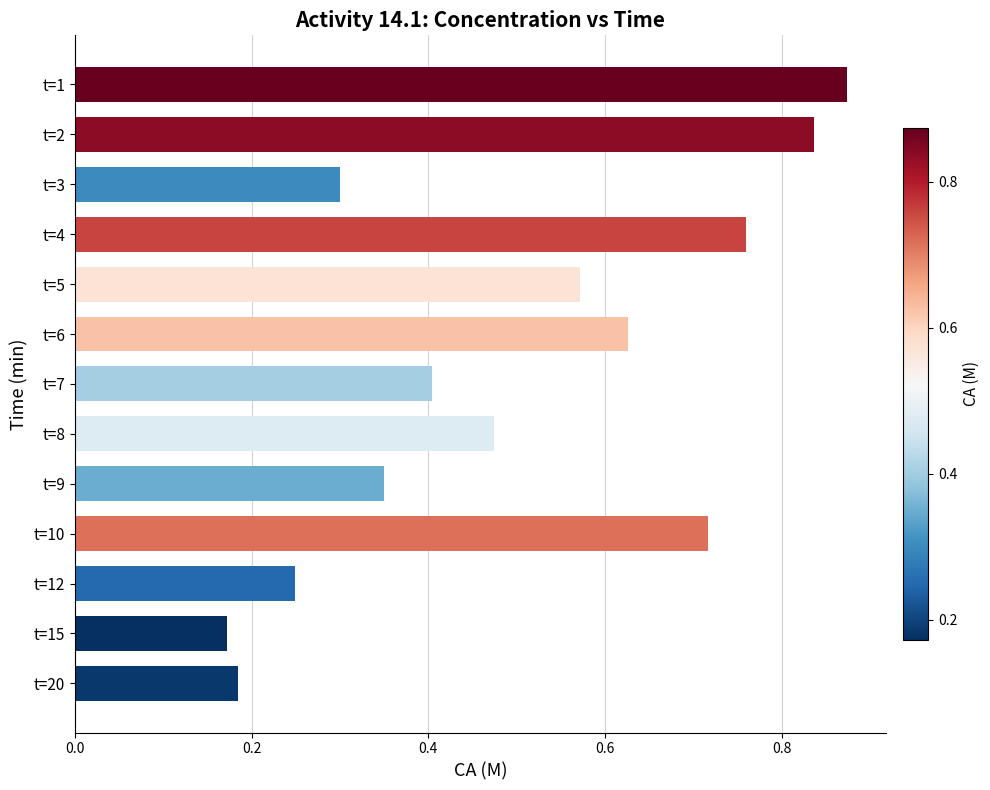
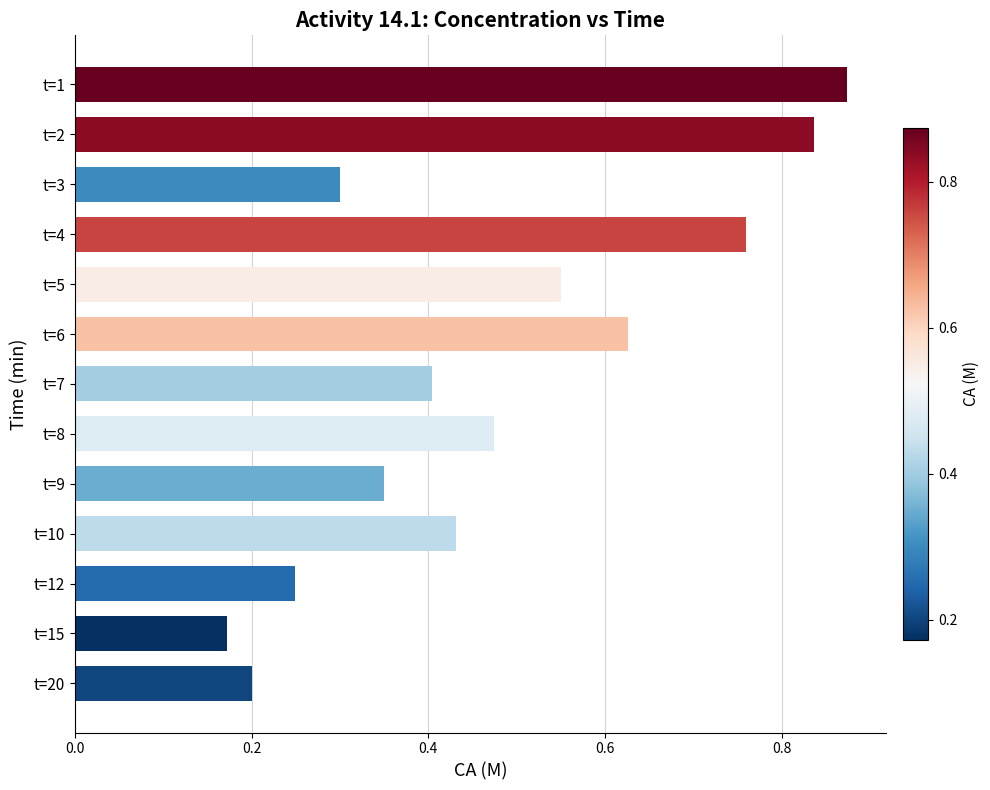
  {
    "t=1": 0.87,
    "t=2": 0.84,
    "t=3": 0.30,
    "t=4": 0.76,
-   "t=5": 0.57,
+   "t=5": 0.55,
    "t=6": 0.63,
    "t=7": 0.40,
    "t=8": 0.47,
    "t=9": 0.35,
-   "t=10": 0.72,
+   "t=10": 0.43,
    "t=12": 0.25,
    "t=15": 0.17,
-   "t=20": 0.19
+   "t=20": 0.20
  }
